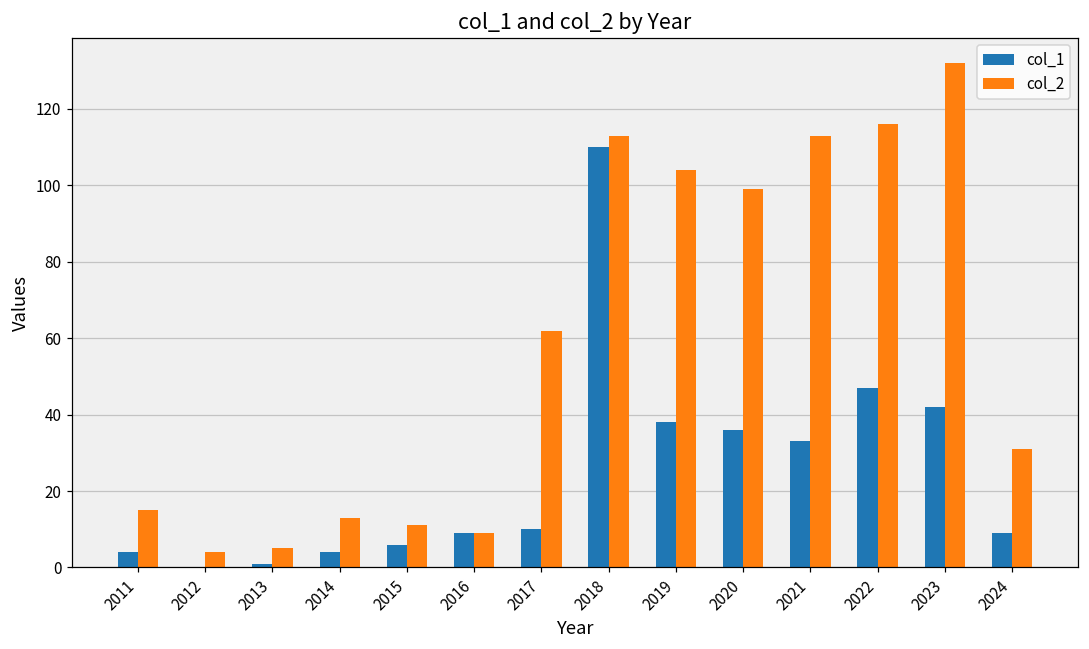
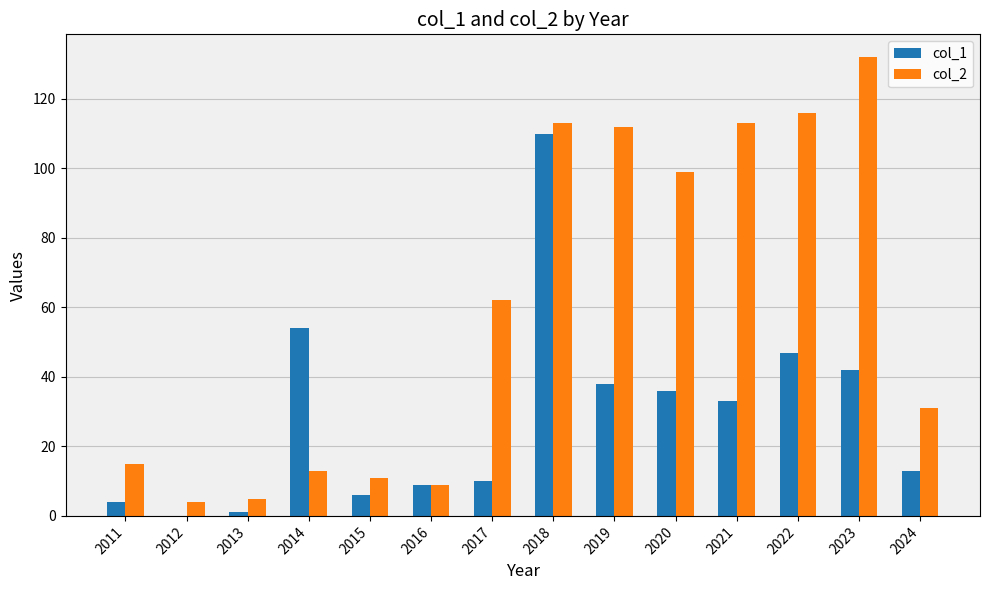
  {
    "col_1": {
      "2011": 4,
      "2012": 0,
      "2013": 1,
-     "2014": 4,
+     "2014": 54,
      "2015": 6,
      "2016": 9,
      "2017": 10,
      "2018": 110,
      "2019": 38,
      "2020": 36,
      "2021": 33,
      "2022": 47,
      "2023": 42,
-     "2024": 9
+     "2024": 13
    },
    "col_2": {
      "2011": 15,
      "2012": 4,
      "2013": 5,
      "2014": 13,
      "2015": 11,
      "2016": 9,
      "2017": 62,
      "2018": 113,
-     "2019": 104,
+     "2019": 112,
      "2020": 99,
      "2021": 113,
      "2022": 116,
      "2023": 132,
      "2024": 31
    }
  }
